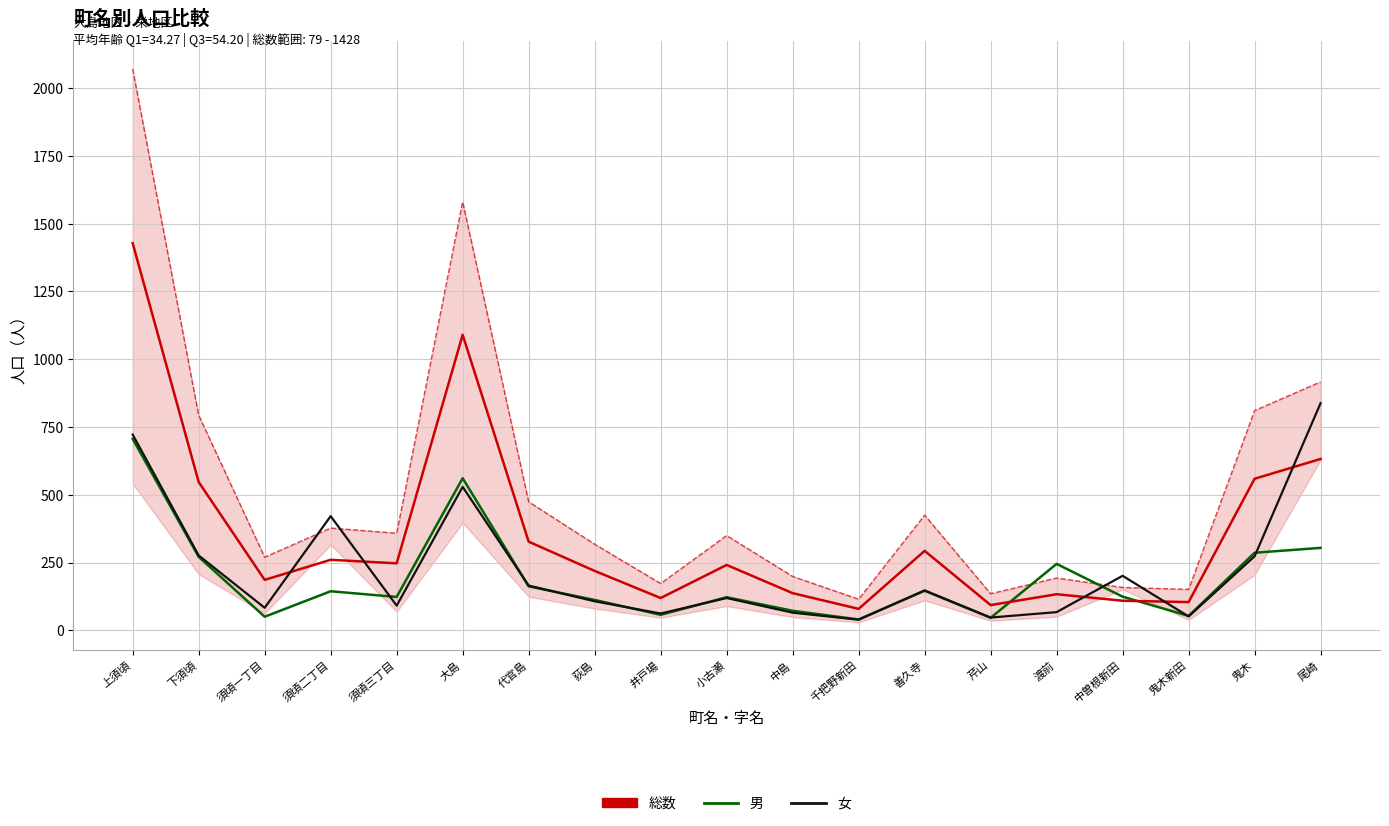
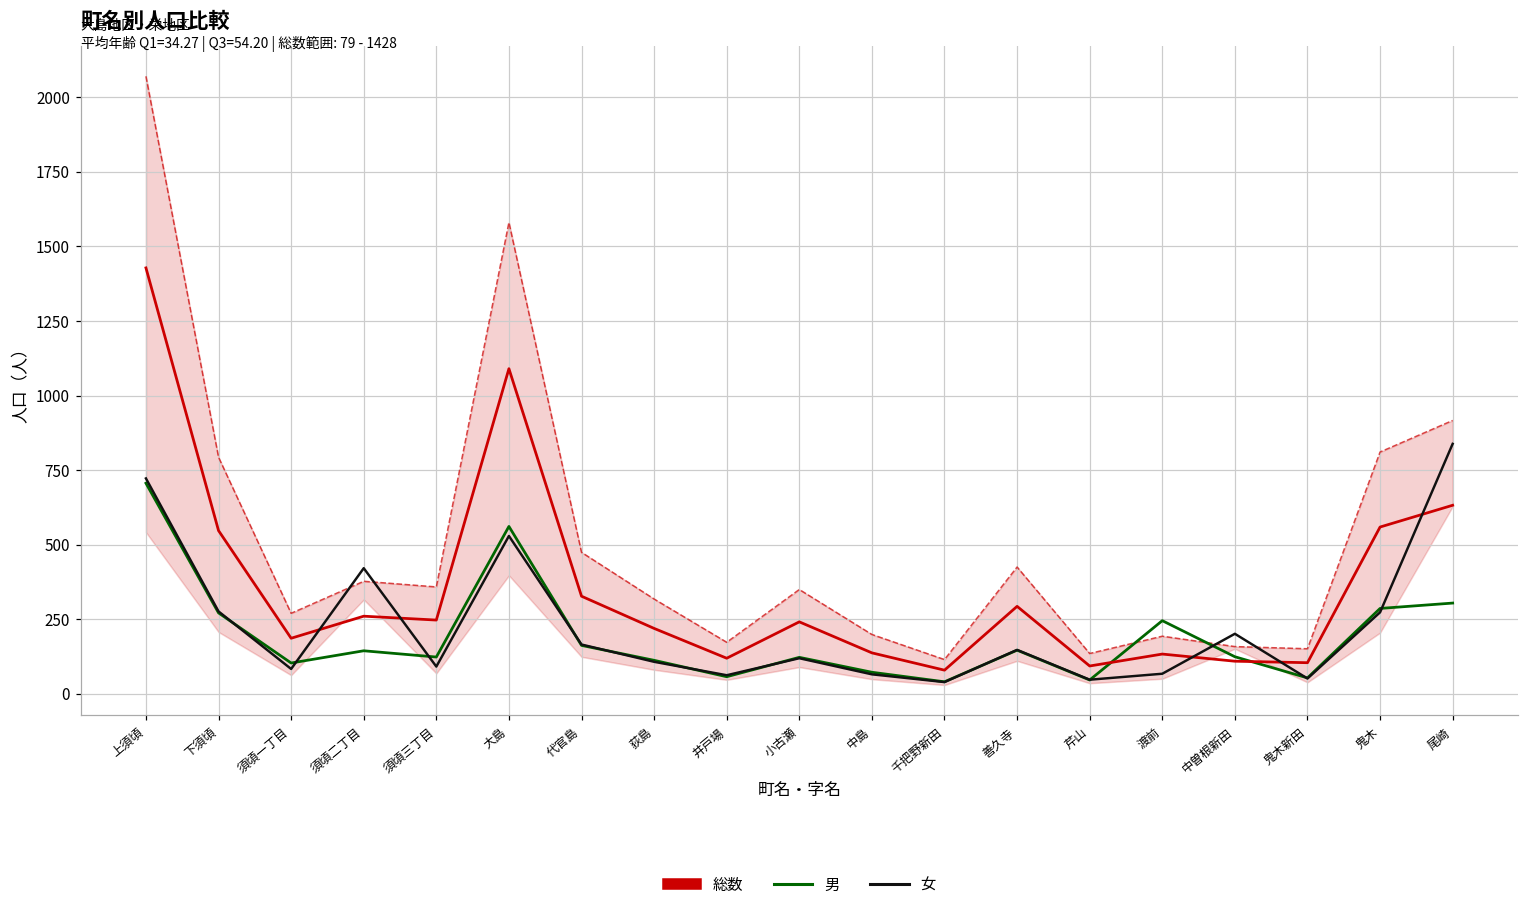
  {
    "男": {
      "上須頃": 710,
-     "須頃一丁目": 50,
+     "須頃一丁目": 100,
      "須頃二丁目": 140,
      "須頃三丁目": 120,
      "大島": 560,
      "渡前": 250,
      "中曽根新田": 120,
      "鬼木": 290,
      "尾崎": 300
    },
    "女": {
      "上須頃": 720,
      "須頃一丁目": 80,
      "須頃二丁目": 420,
      "須頃三丁目": 90,
      "大島": 530,
      "渡前": 70,
      "中曽根新田": 200,
      "鬼木": 270,
      "尾崎": 840
    }
  }
